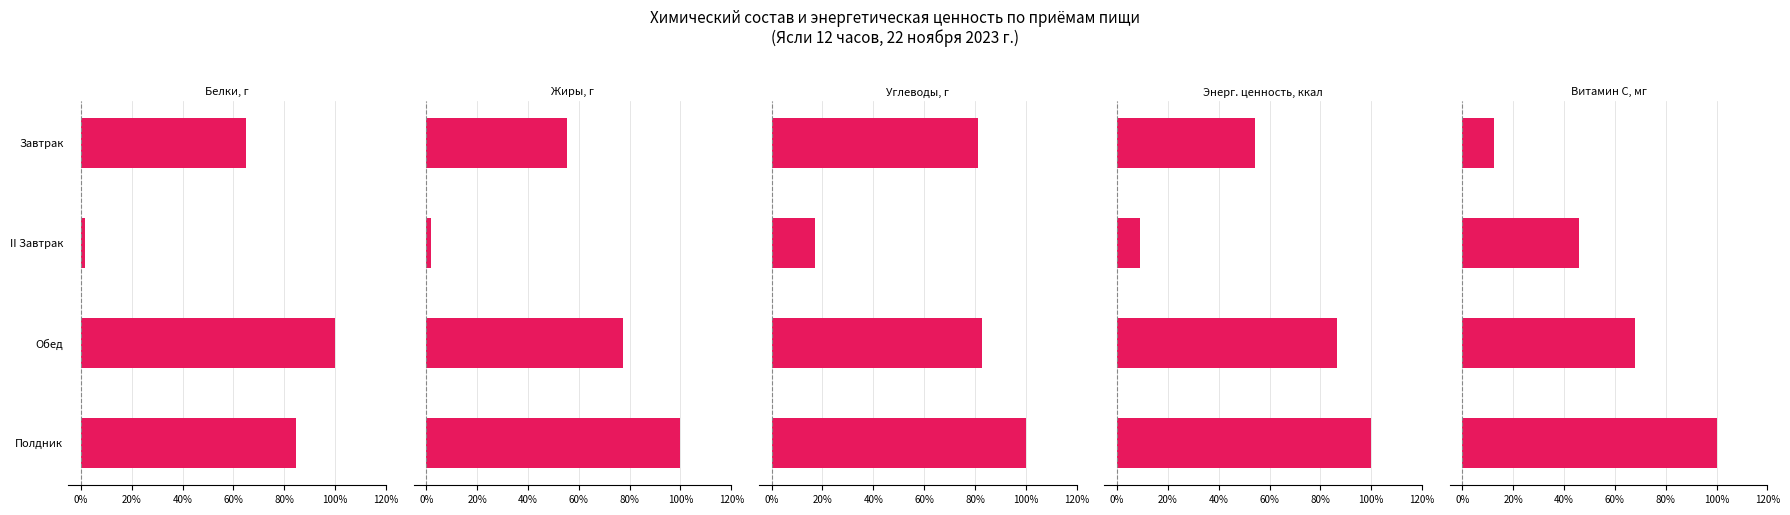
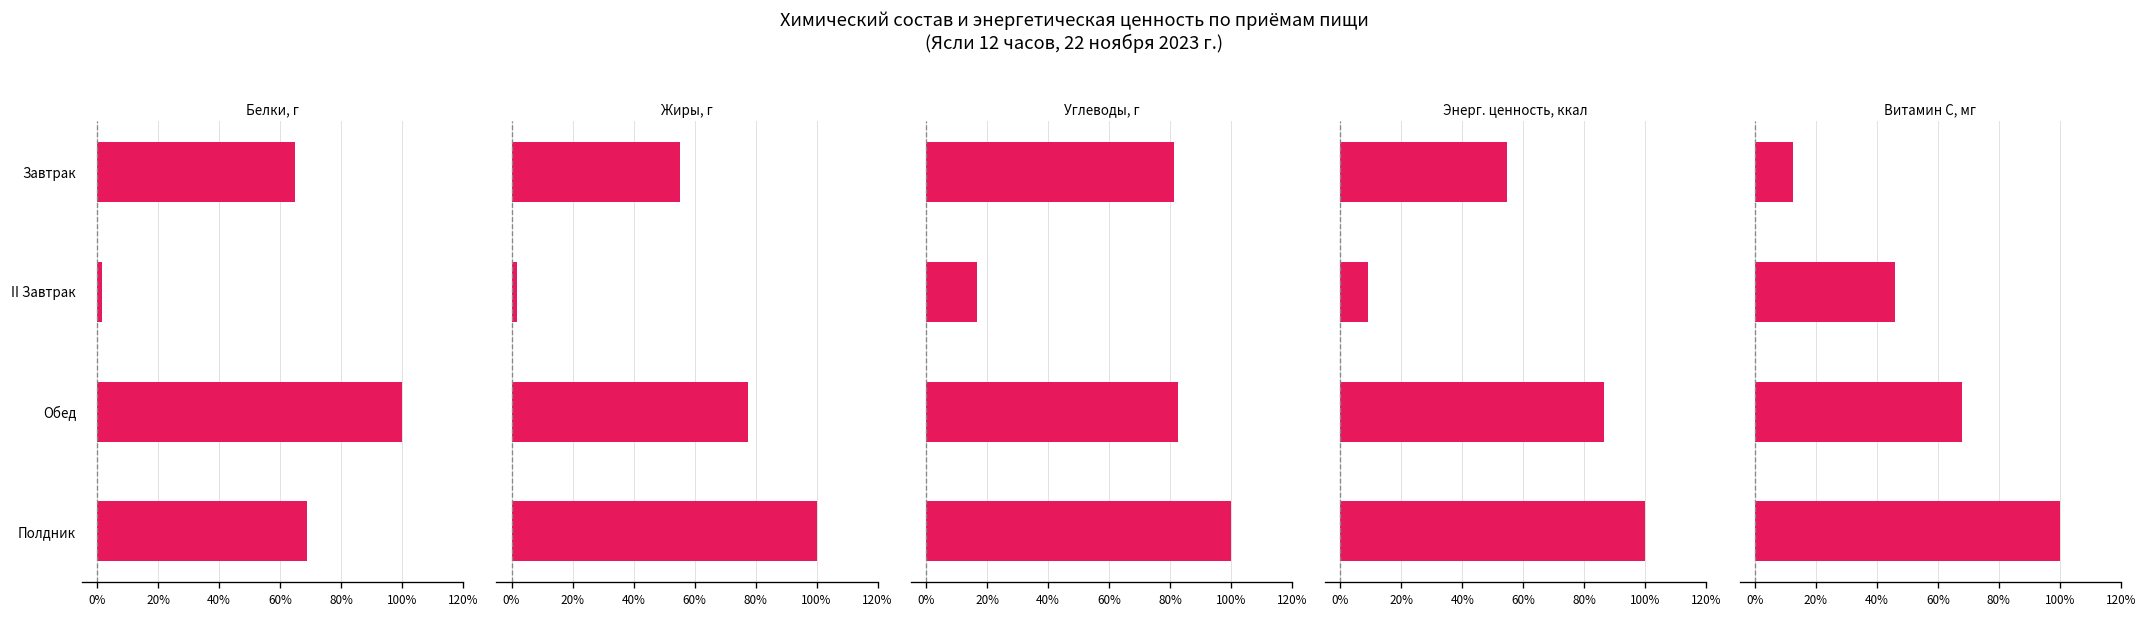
  {
    "Белки, г": {
      "Завтрак": "65%",
      "II Завтрак": "2%",
      "Обед": "100%",
-     "Полдник": "85%"
+     "Полдник": "69%"
    }
  }
